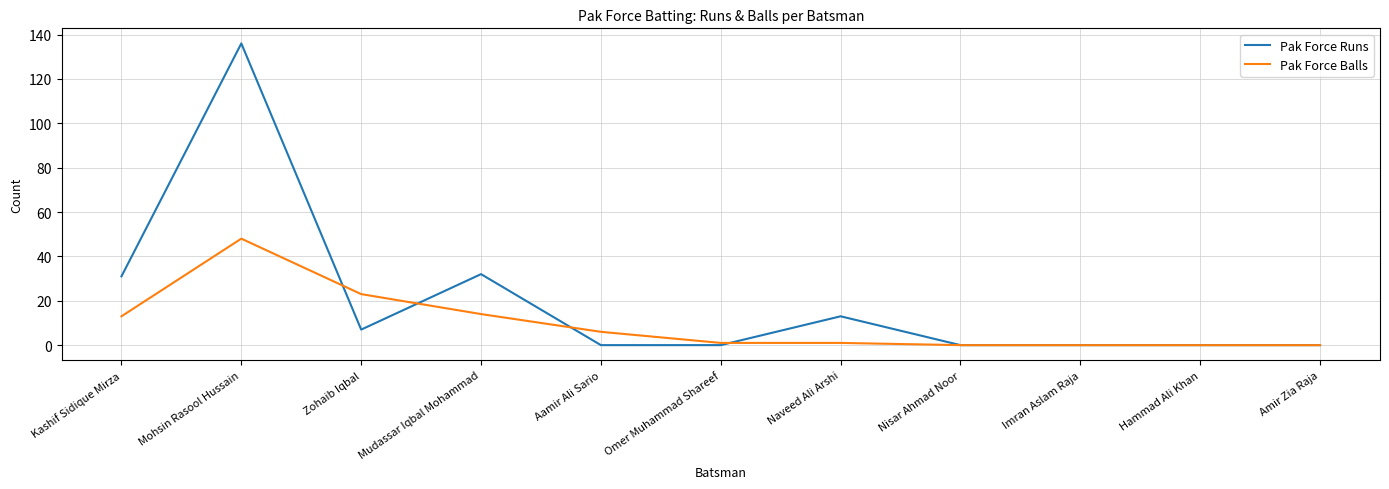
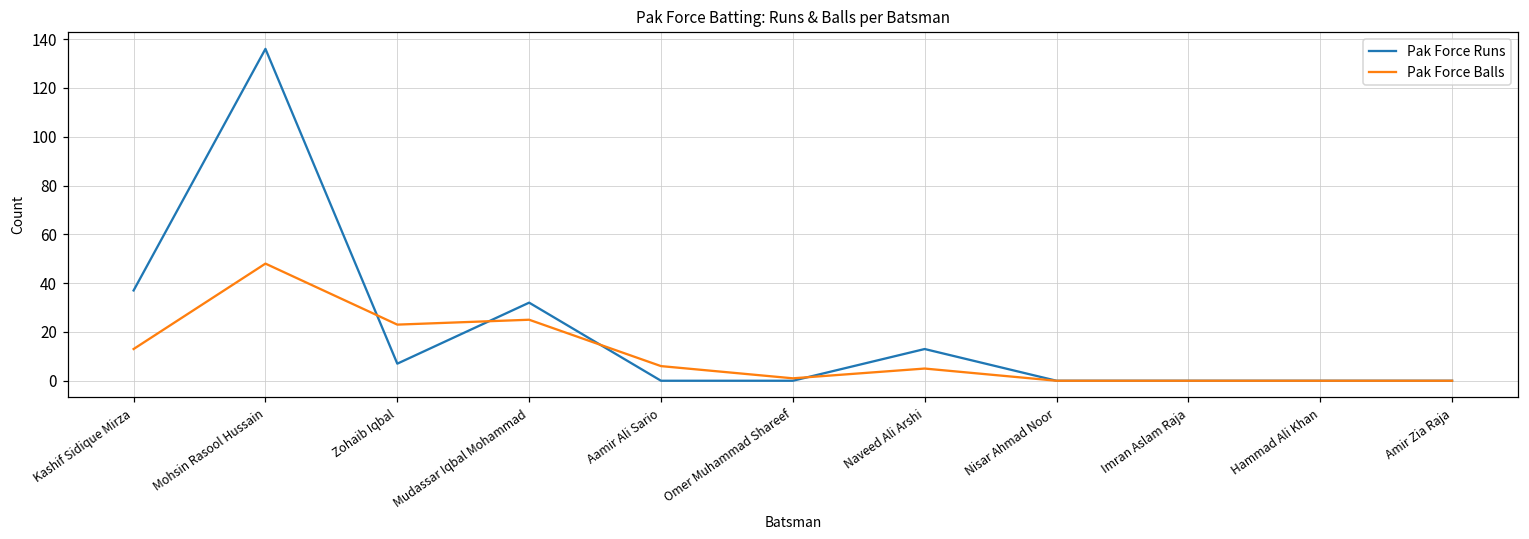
  {
    "Pak Force Runs": {
-     "Kashif Sidique Mirza": 31,
+     "Kashif Sidique Mirza": 37,
      "Mohsin Rasool Hussain": 136,
      "Zohaib Iqbal": 7,
      "Mudassar Iqbal Mohammad": 32,
      "Aamir Ali Sario": 0,
      "Naveed Ali Arshi": 13
    },
    "Pak Force Balls": {
      "Kashif Sidique Mirza": 13,
      "Mohsin Rasool Hussain": 48,
      "Zohaib Iqbal": 23,
-     "Mudassar Iqbal Mohammad": 14,
+     "Mudassar Iqbal Mohammad": 25,
      "Aamir Ali Sario": 6,
-     "Naveed Ali Arshi": 1
+     "Naveed Ali Arshi": 5
    }
  }
